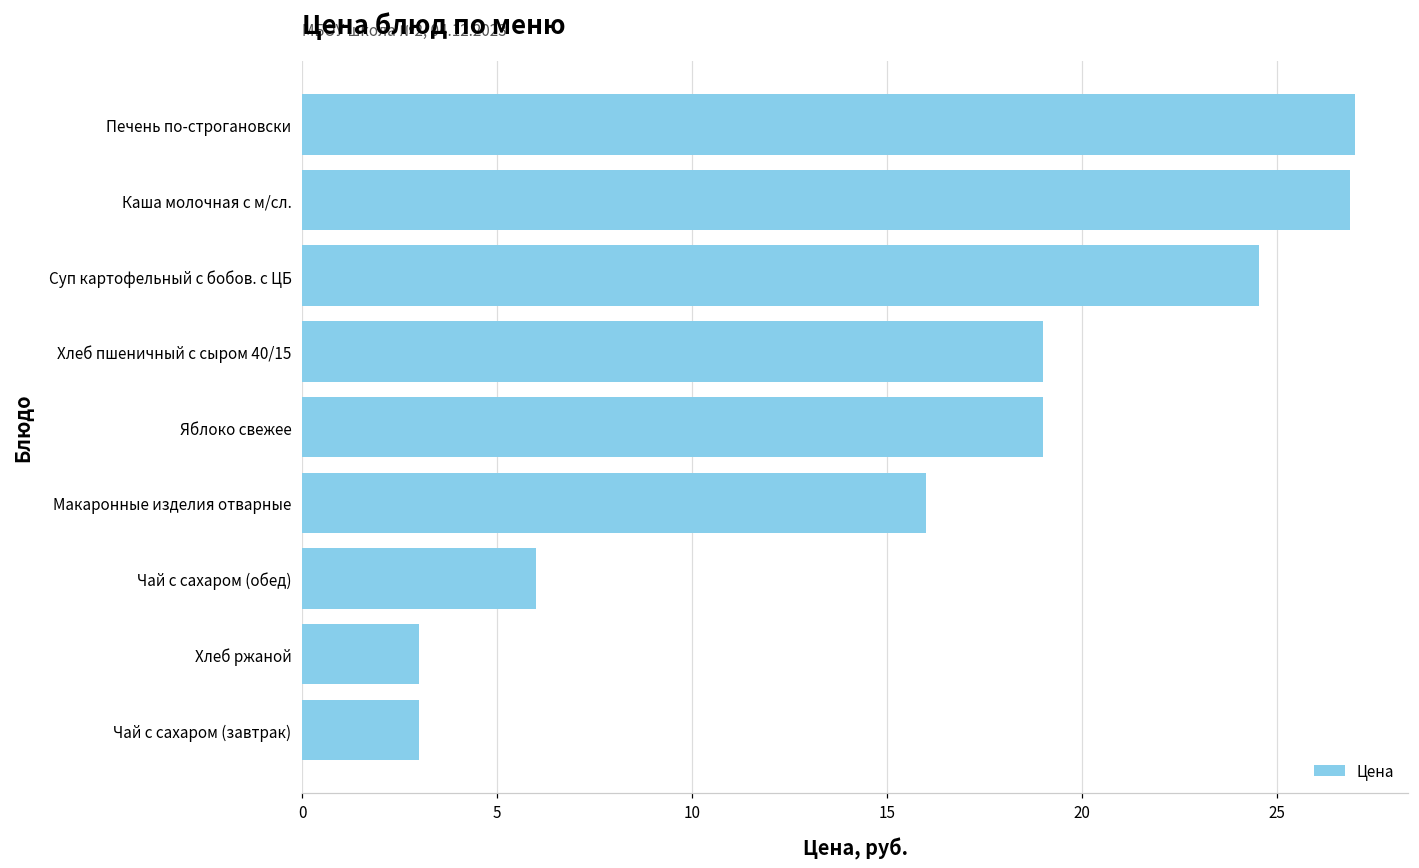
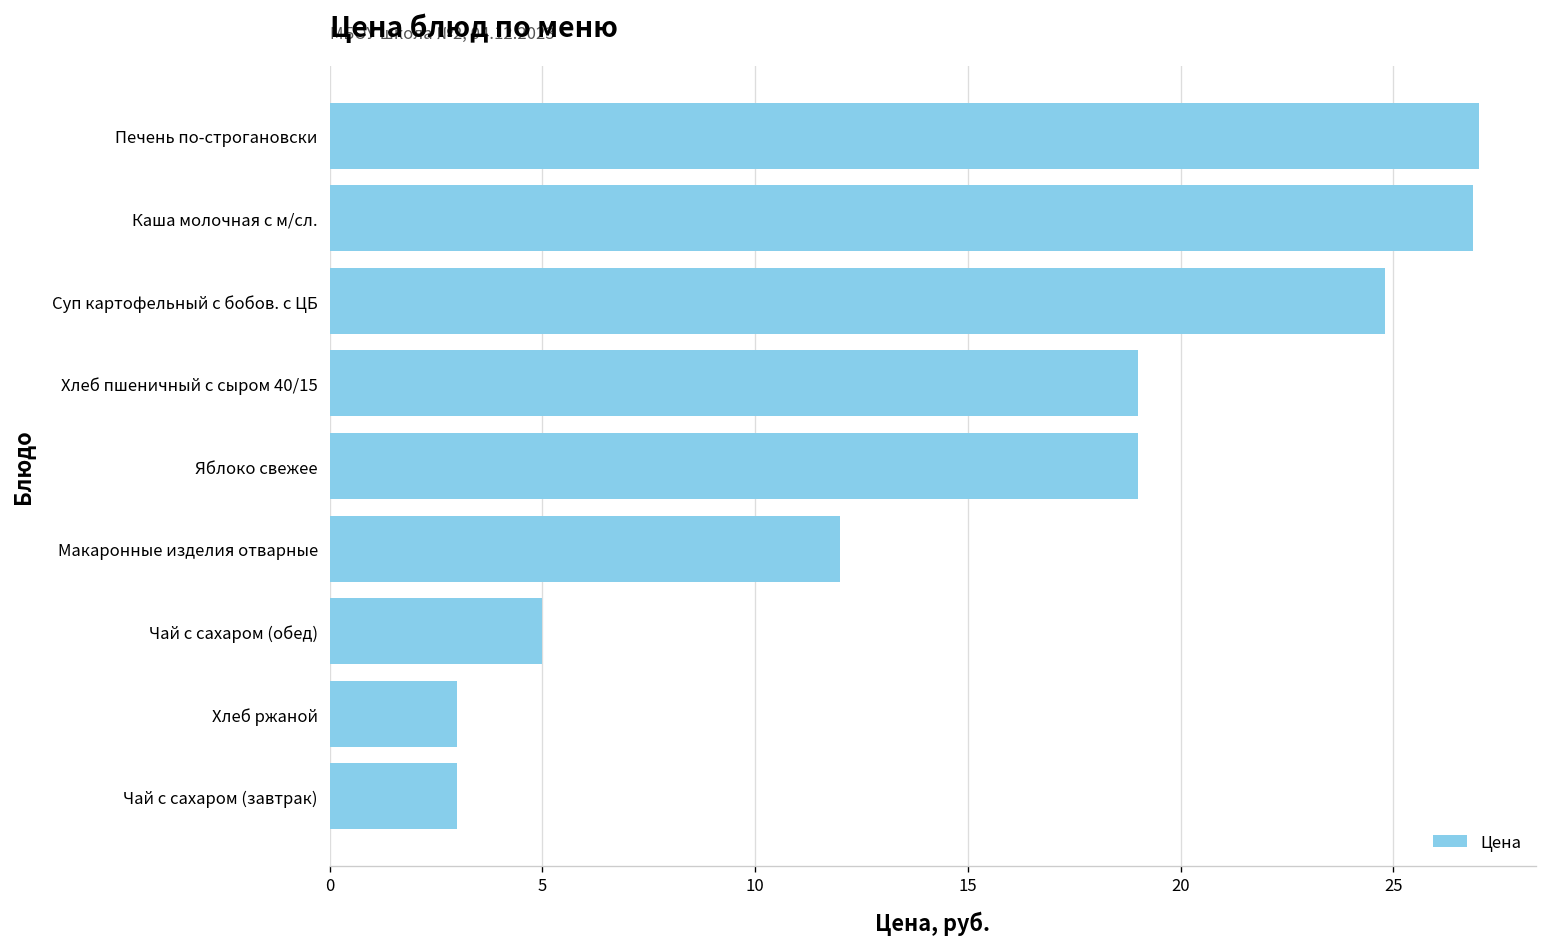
  {
    "Печень по-строгановски": 27.0,
    "Каша молочная с м/сл.": 26.9,
-   "Суп картофельный с бобов. с ЦБ": 24.5,
+   "Суп картофельный с бобов. с ЦБ": 24.8,
    "Хлеб пшеничный с сыром 40/15": 19.0,
    "Яблоко свежее": 19.0,
-   "Макаронные изделия отварные": 16,
-   "Чай с сахаром (обед)": 6,
+   "Макаронные изделия отварные": 12,
+   "Чай с сахаром (обед)": 5,
    "Хлеб ржаной": 3.0,
    "Чай с сахаром (завтрак)": 3.0
  }
